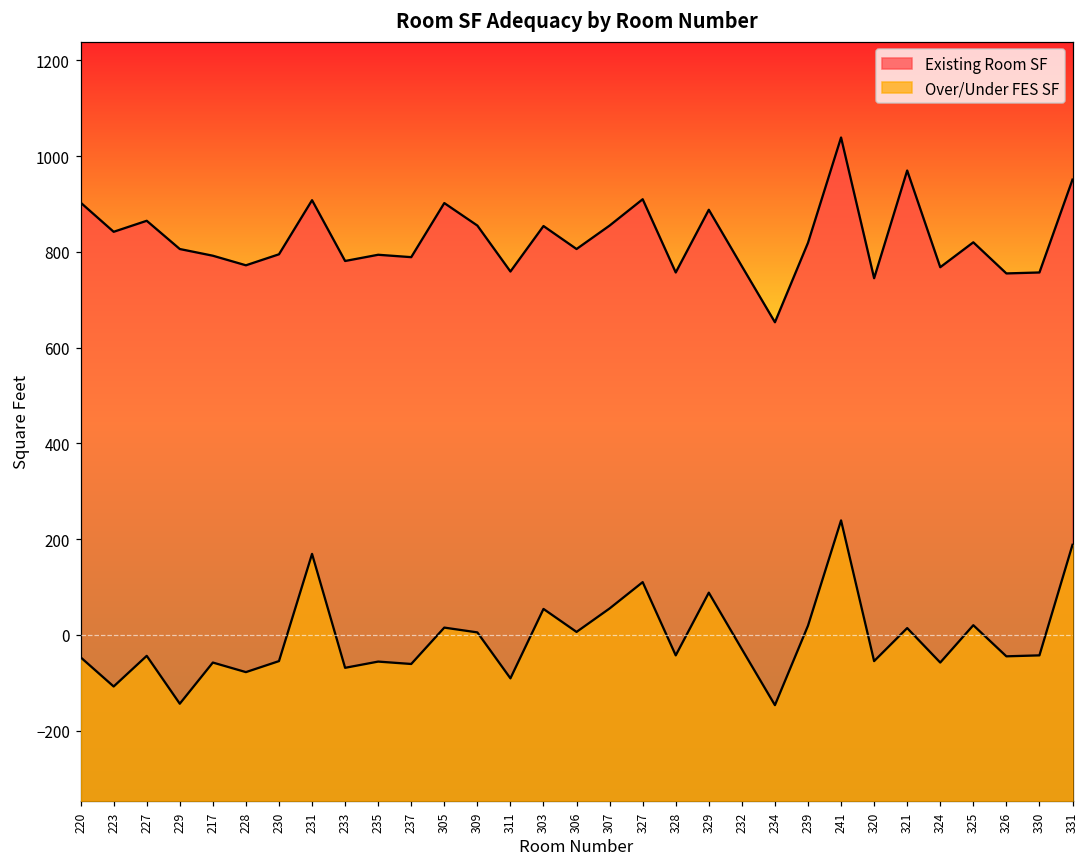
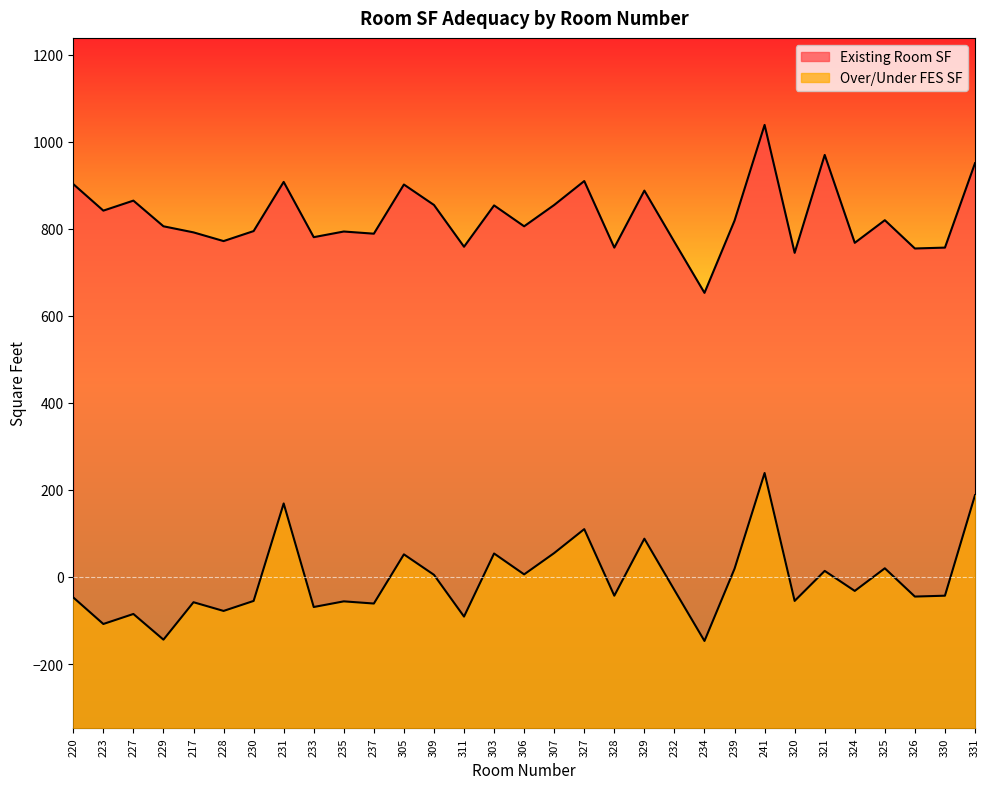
  {
    "Existing Room SF": {
      "220": 900,
      "223": 840,
      "227": 870,
      "229": 810,
      "217": 790,
      "228": 770,
      "230": 800,
      "231": 910,
      "233": 780,
      "235": 790,
      "237": 790,
      "305": 900,
      "309": 860,
      "311": 760,
      "303": 850,
      "306": 810,
      "307": 860,
      "327": 910,
      "328": 760,
      "329": 890,
      "232": 770,
      "234": 650,
      "239": 820,
      "241": 1040,
      "320": 750,
      "321": 970,
      "324": 770,
      "325": 820,
      "326": 760,
      "330": 760,
      "331": 950
    },
    "Over/Under FES SF": {
      "220": -50,
      "223": -110,
-     "227": -40,
+     "227": -90,
      "229": -140,
      "217": -60,
      "228": -80,
      "230": -60,
      "231": 170,
      "233": -70,
      "235": -60,
      "237": -60,
-     "305": 20,
+     "305": 50,
      "309": 10,
      "311": -90,
      "303": 50,
      "306": 10,
      "307": 60,
      "327": 110,
      "328": -40,
      "329": 90,
      "232": -30,
      "234": -150,
      "239": 20,
      "241": 240,
      "320": -60,
      "321": 10,
-     "324": -60,
+     "324": -30,
      "325": 20,
      "326": -50,
      "330": -40,
      "331": 190
    }
  }
